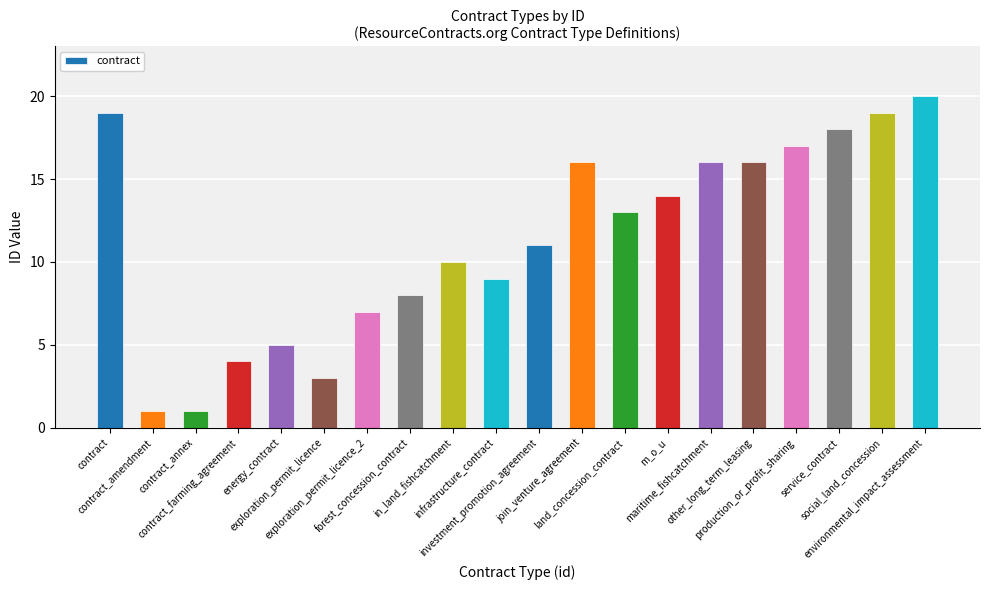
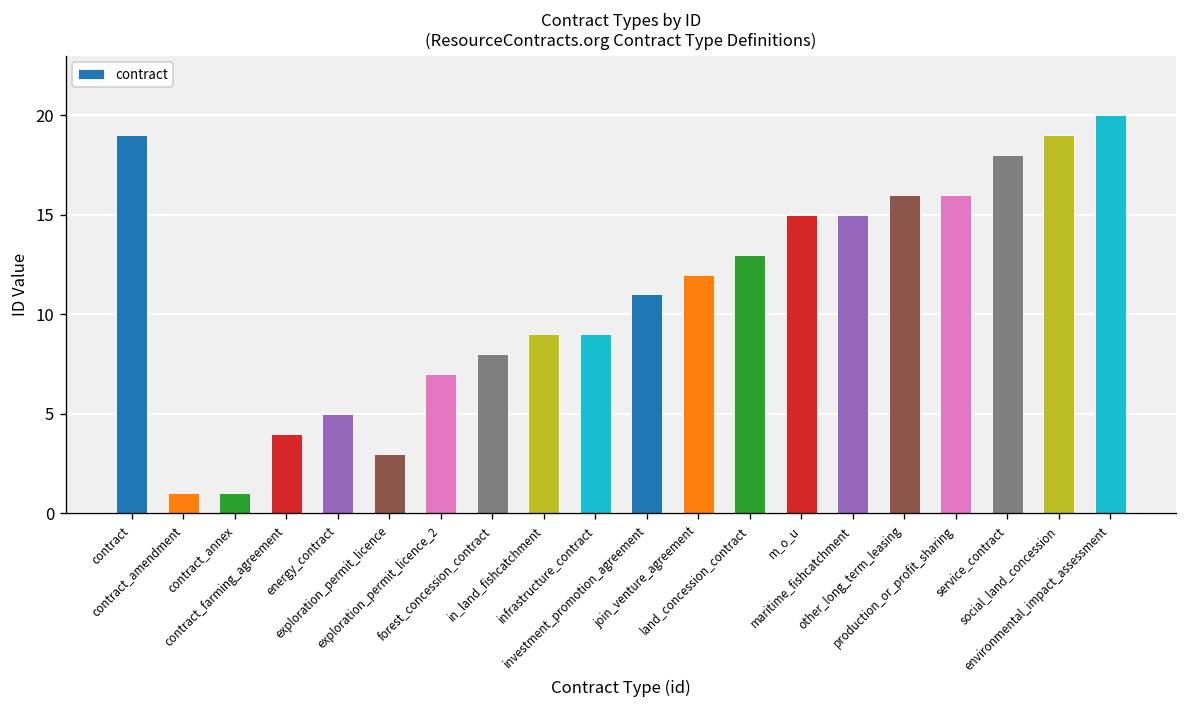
  {
    "contract": 19,
    "contract_amendment": 1,
    "contract_annex": 1,
    "contract_farming_agreement": 4,
    "energy_contract": 5,
    "exploration_permit_licence": 3,
    "exploration_permit_licence_2": 7,
    "forest_concession_contract": 8,
-   "in_land_fishcatchment": 10,
+   "in_land_fishcatchment": 9,
    "infrastructure_contract": 9,
    "investment_promotion_agreement": 11,
-   "join_venture_agreement": 16,
+   "join_venture_agreement": 12,
    "land_concession_contract": 13,
-   "m_o_u": 14,
-   "maritime_fishcatchment": 16,
+   "m_o_u": 15,
+   "maritime_fishcatchment": 15,
    "other_long_term_leasing": 16,
-   "production_or_profit_sharing": 17,
+   "production_or_profit_sharing": 16,
    "service_contract": 18,
    "social_land_concession": 19,
    "environmental_impact_assessment": 20
  }
